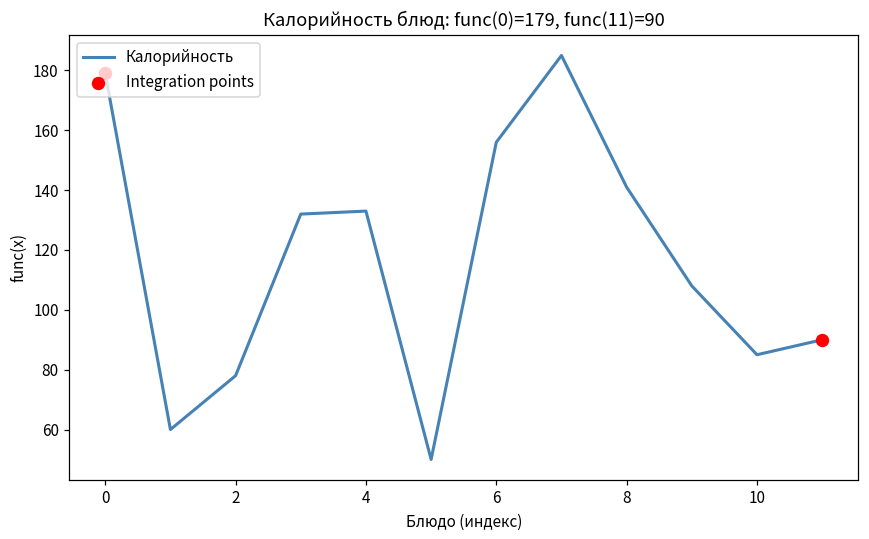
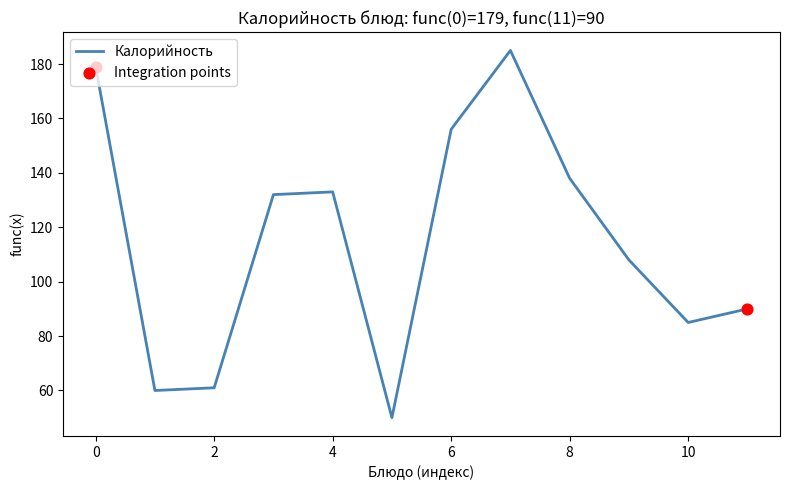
  {
    "Калорийность": {
-     "2": 78,
+     "2": 61,
      "4": 133,
      "6": 156,
-     "8": 141,
+     "8": 138,
      "10": 85
    }
  }
